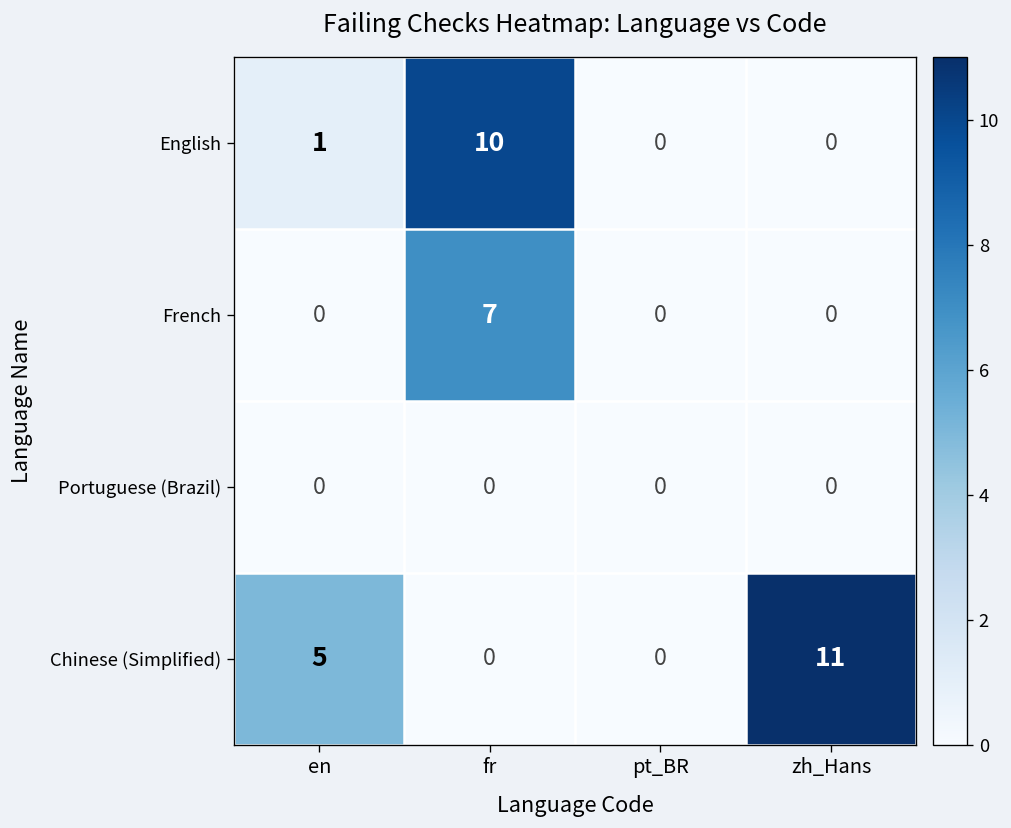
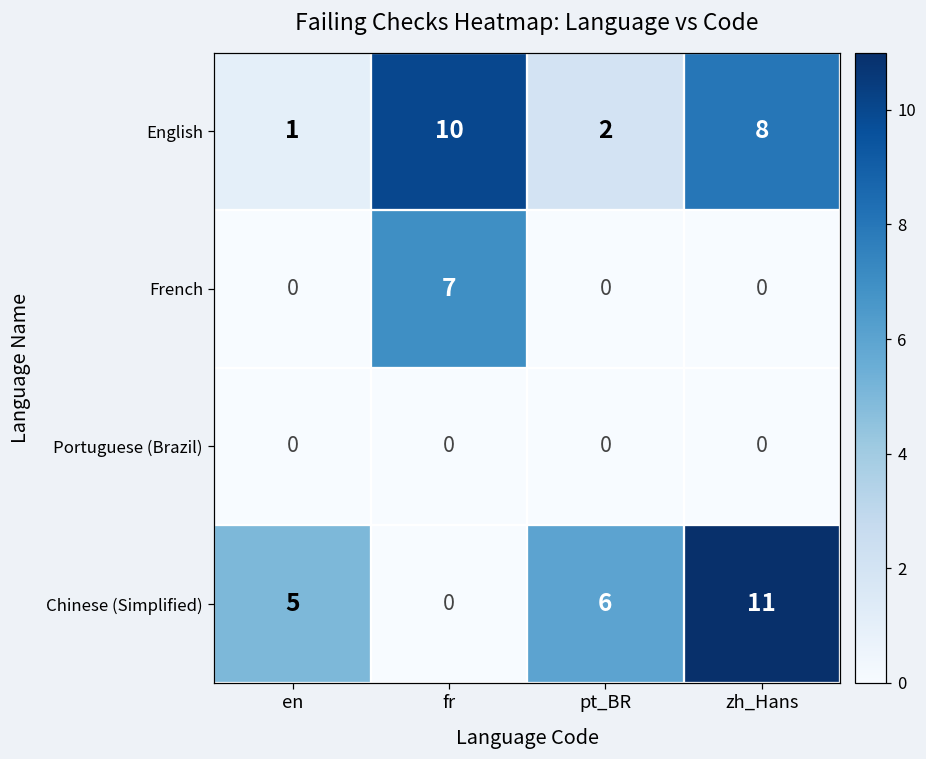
  {
    "English": {
      "en": 1,
      "fr": 10,
-     "pt_BR": 0,
-     "zh_Hans": 0
+     "pt_BR": 2,
+     "zh_Hans": 8
    },
    "French": {
      "en": 0,
      "fr": 7,
      "pt_BR": 0,
      "zh_Hans": 0
    },
    "Portuguese (Brazil)": {
      "en": 0,
      "fr": 0,
      "pt_BR": 0,
      "zh_Hans": 0
    },
    "Chinese (Simplified)": {
      "en": 5,
      "fr": 0,
-     "pt_BR": 0,
+     "pt_BR": 6,
      "zh_Hans": 11
    }
  }
